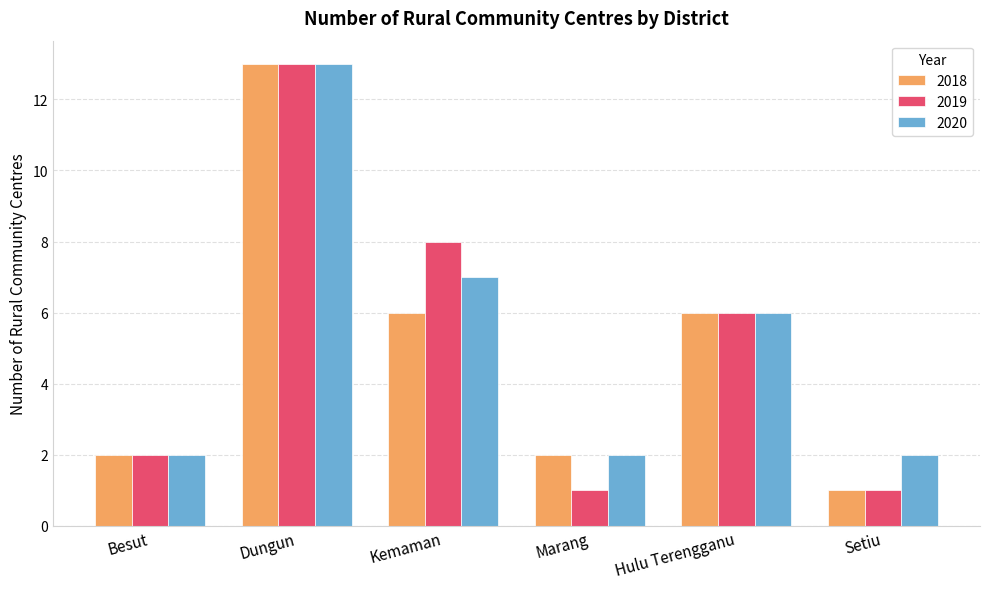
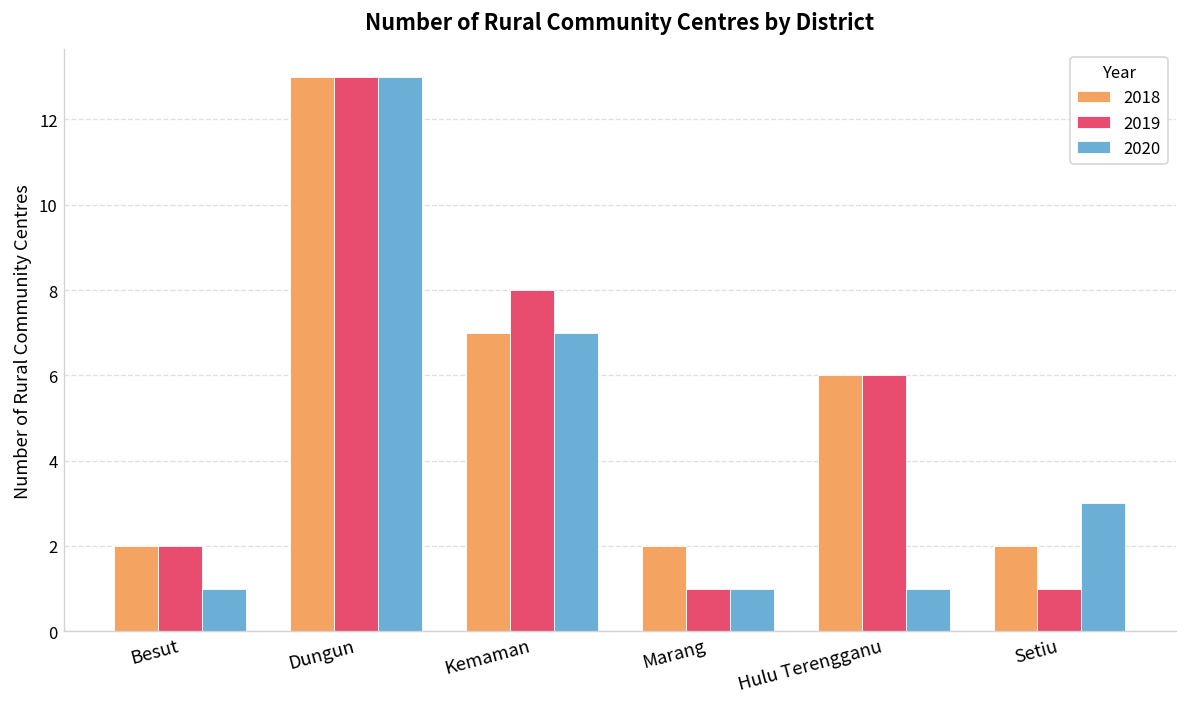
  {
    "2018": {
      "Besut": 2,
      "Dungun": 13,
-     "Kemaman": 6,
+     "Kemaman": 7,
      "Marang": 2,
      "Hulu Terengganu": 6,
-     "Setiu": 1
+     "Setiu": 2
    },
    "2019": {
      "Besut": 2,
      "Dungun": 13,
      "Kemaman": 8,
      "Marang": 1,
      "Hulu Terengganu": 6,
      "Setiu": 1
    },
    "2020": {
-     "Besut": 2,
+     "Besut": 1,
      "Dungun": 13,
      "Kemaman": 7,
-     "Marang": 2,
-     "Hulu Terengganu": 6,
-     "Setiu": 2
+     "Marang": 1,
+     "Hulu Terengganu": 1,
+     "Setiu": 3
    }
  }
